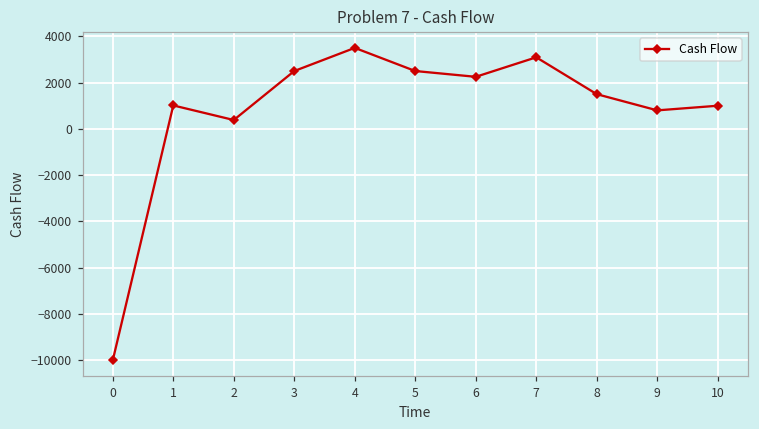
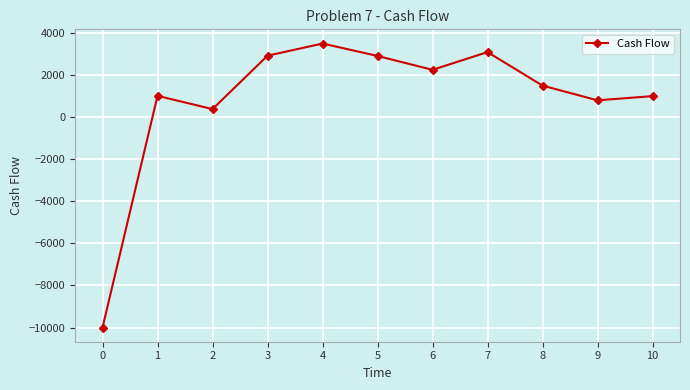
  {
    "0": -10000,
    "1": 1000,
    "2": 400,
-   "3": 2500,
+   "3": 2900,
    "4": 3500,
-   "5": 2500,
+   "5": 2900,
    "6": 2300,
    "7": 3100,
    "8": 1500,
    "9": 800,
    "10": 1000
  }
